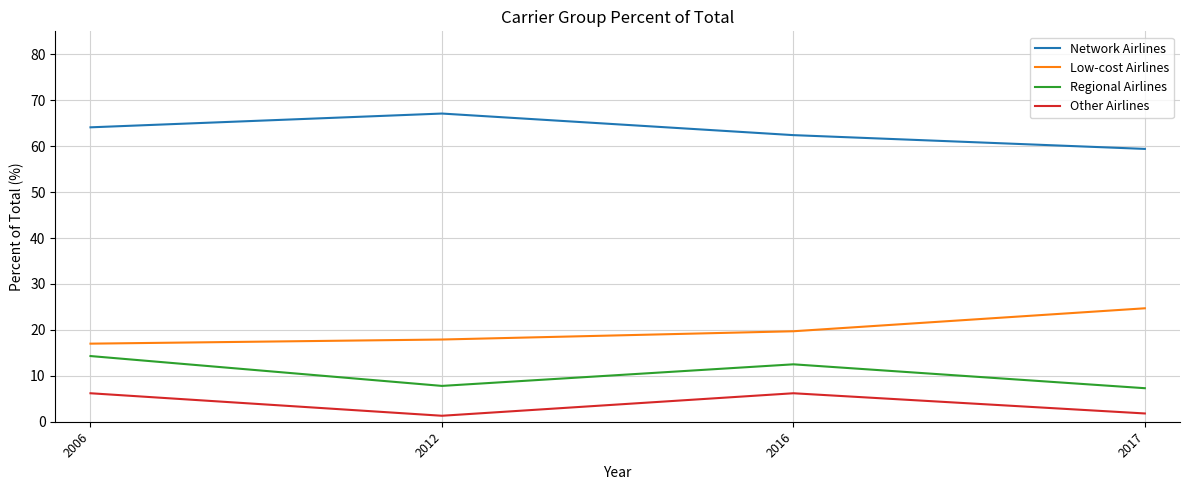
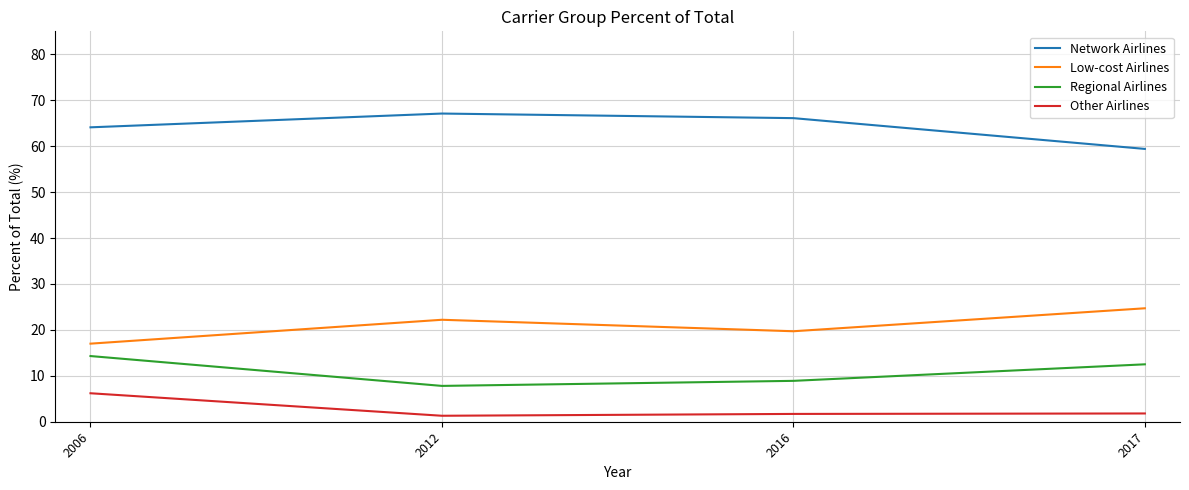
  {
    "Network Airlines": {
      "2006": 64,
      "2012": 67,
-     "2016": 62,
+     "2016": 66,
      "2017": 59
    },
    "Low-cost Airlines": {
      "2006": 17,
-     "2012": 18,
+     "2012": 22,
      "2016": 20,
      "2017": 25
    },
    "Regional Airlines": {
      "2006": 14,
      "2012": 8,
-     "2016": 13,
-     "2017": 7
+     "2016": 9,
+     "2017": 13
    },
    "Other Airlines": {
      "2006": 6,
      "2012": 1,
-     "2016": 6,
+     "2016": 2,
      "2017": 2
    }
  }
